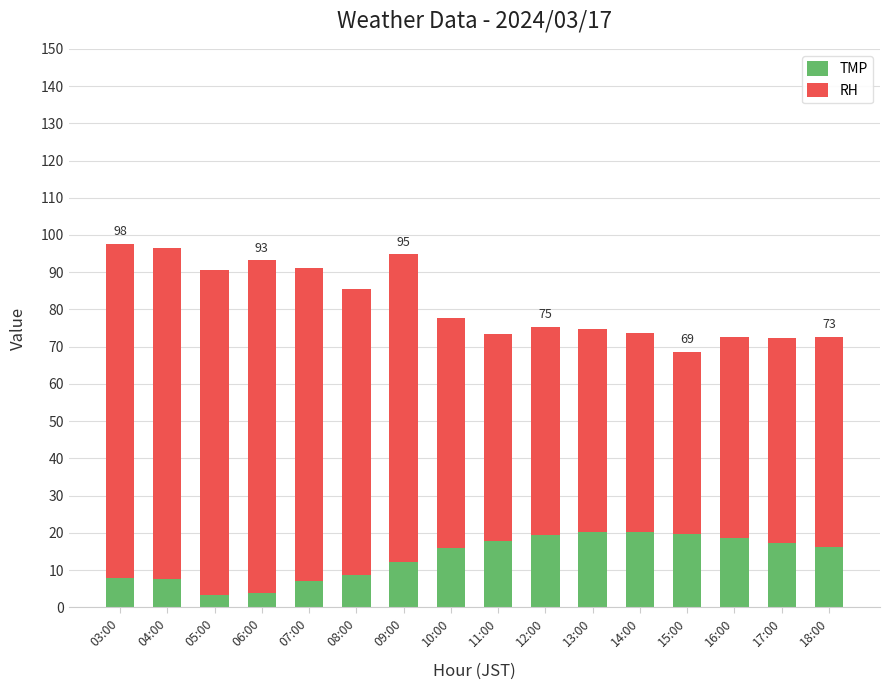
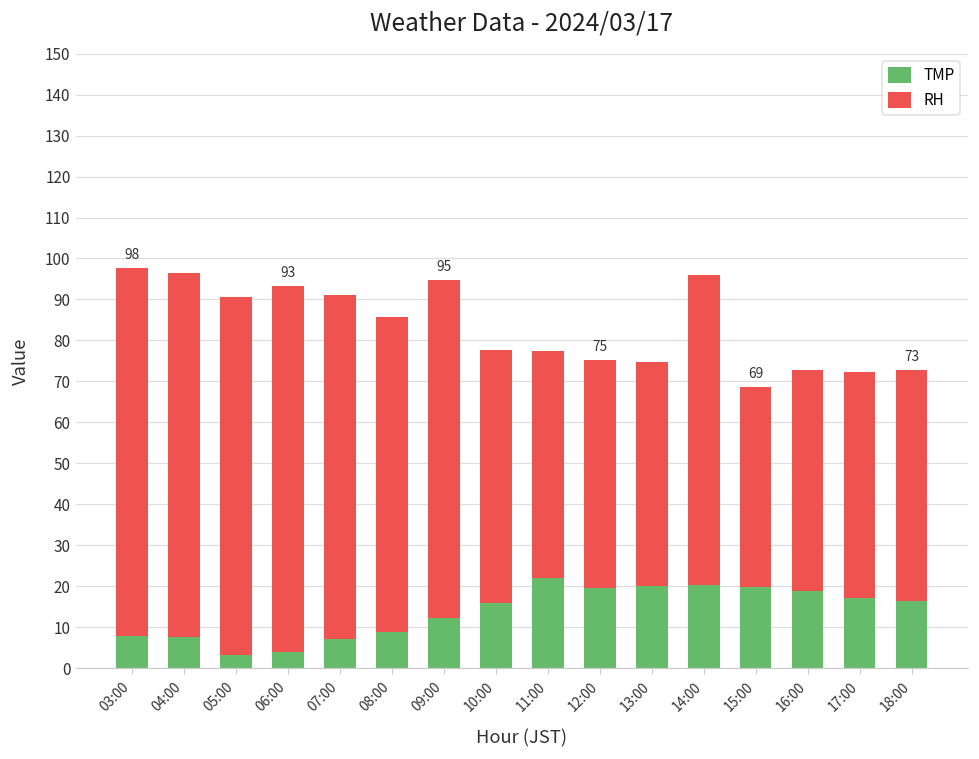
  {
    "TMP": {
      "03:00": 8,
      "04:00": 8,
      "05:00": 3,
      "06:00": 4,
      "07:00": 7,
      "08:00": 9,
      "09:00": 12,
      "10:00": 16,
-     "11:00": 18,
+     "11:00": 22,
      "12:00": 20,
      "13:00": 20,
      "14:00": 20,
      "15:00": 20,
      "16:00": 19,
      "17:00": 17,
      "18:00": 16
    },
    "RH": {
      "04:00": 89,
      "05:00": 87,
      "07:00": 84,
      "08:00": 77,
      "10:00": 62,
      "11:00": 56,
      "13:00": 55,
-     "14:00": 54,
+     "14:00": 76,
      "16:00": 54,
      "17:00": 55
    }
  }
